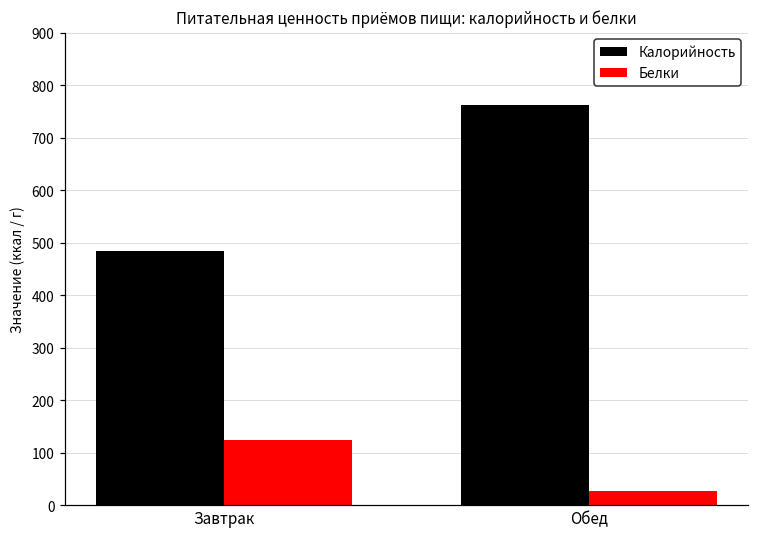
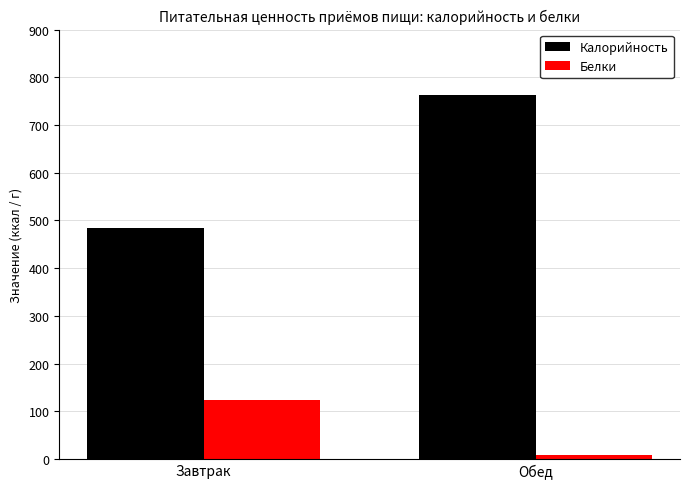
  {
    "Калорийность": {
      "Завтрак": 480,
      "Обед": 760
    },
    "Белки": {
      "Завтрак": 120,
-     "Обед": 30
+     "Обед": 10
    }
  }
